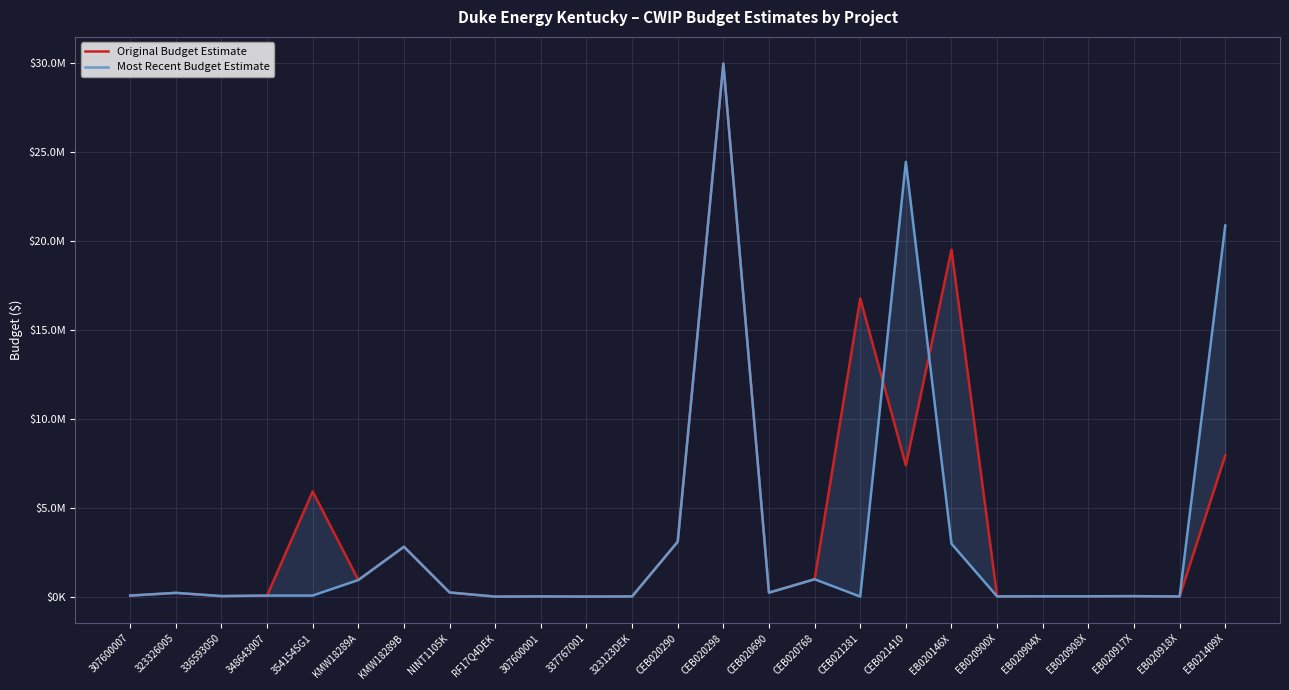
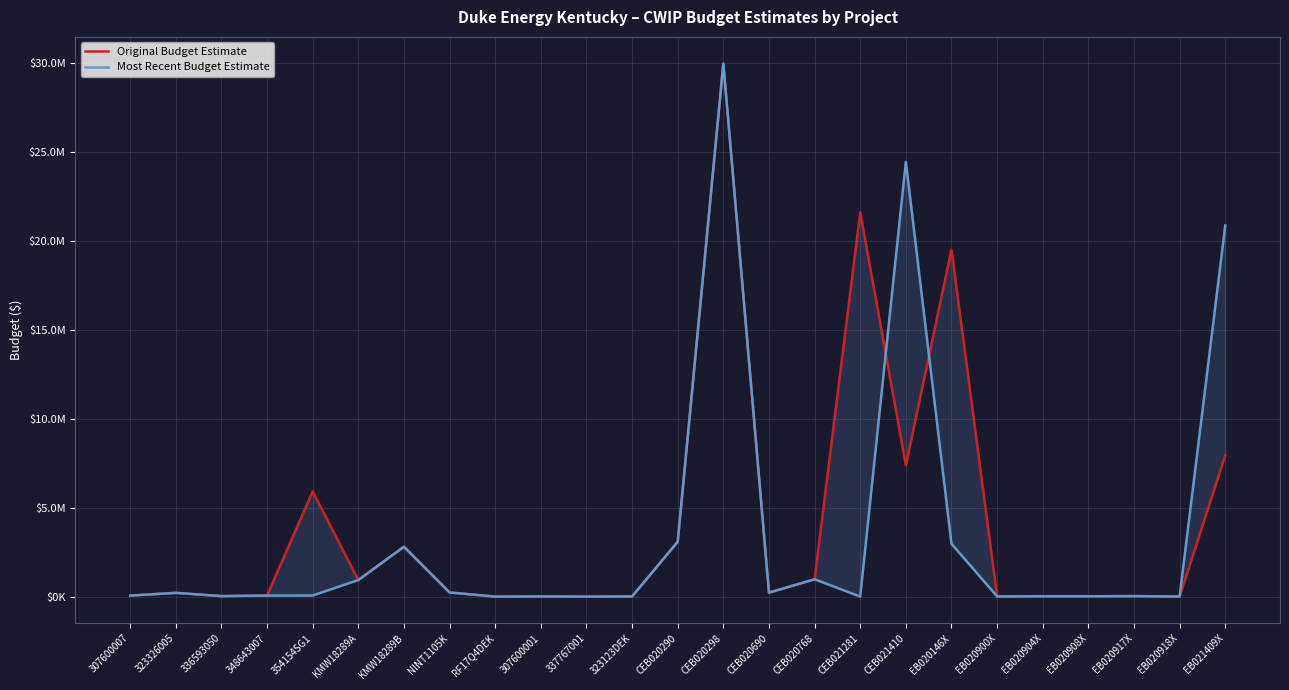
  {
    "Original Budget Estimate": {
-     "CEB021281": "$16800000",
+     "CEB021281": "$21600000",
      "CEB021410": "$7400000",
      "EB021409X": "$7900000"
    }
  }
